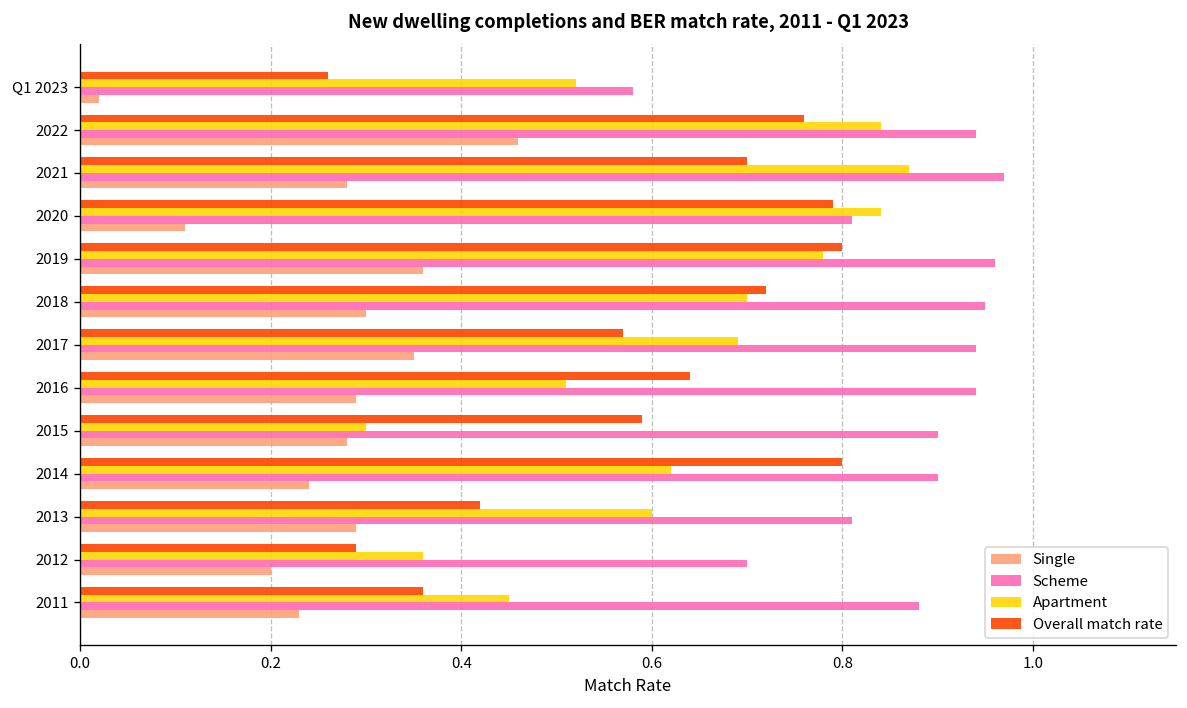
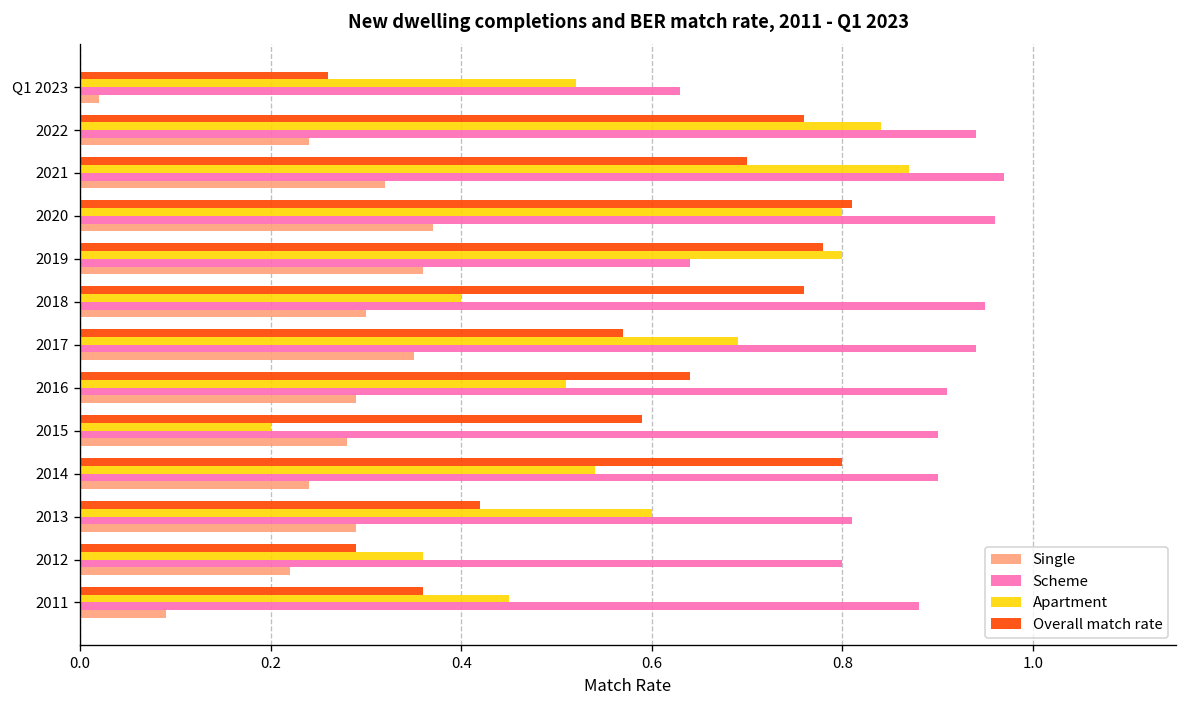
  {
    "Single": {
      "Q1 2023": 0.02,
-     "2022": 0.46,
-     "2021": 0.28,
-     "2020": 0.11,
+     "2022": 0.24,
+     "2021": 0.32,
+     "2020": 0.37,
      "2019": 0.36,
      "2018": 0.30,
      "2017": 0.35,
      "2016": 0.29,
      "2015": 0.28,
      "2014": 0.24,
      "2013": 0.29,
-     "2012": 0.20,
-     "2011": 0.23
+     "2012": 0.22,
+     "2011": 0.09
    },
    "Scheme": {
-     "Q1 2023": 0.58,
+     "Q1 2023": 0.63,
      "2022": 0.94,
      "2021": 0.97,
-     "2020": 0.81,
-     "2019": 0.96,
+     "2020": 0.96,
+     "2019": 0.64,
      "2018": 0.95,
      "2017": 0.94,
-     "2016": 0.94,
+     "2016": 0.91,
      "2015": 0.90,
      "2014": 0.90,
      "2013": 0.81,
-     "2012": 0.7,
+     "2012": 0.8,
      "2011": 0.88
    },
    "Apartment": {
      "Q1 2023": 0.52,
      "2022": 0.84,
      "2021": 0.87,
-     "2020": 0.84,
-     "2019": 0.78,
-     "2018": 0.7,
+     "2020": 0.80,
+     "2019": 0.80,
+     "2018": 0.4,
      "2017": 0.69,
      "2016": 0.51,
-     "2015": 0.3,
-     "2014": 0.62,
+     "2015": 0.2,
+     "2014": 0.54,
      "2013": 0.60,
      "2012": 0.36,
      "2011": 0.45
    },
    "Overall match rate": {
      "Q1 2023": 0.26,
      "2022": 0.76,
      "2021": 0.70,
-     "2020": 0.79,
-     "2019": 0.80,
-     "2018": 0.72,
+     "2020": 0.81,
+     "2019": 0.78,
+     "2018": 0.76,
      "2017": 0.57,
      "2016": 0.64,
      "2015": 0.59,
      "2014": 0.80,
      "2013": 0.42,
      "2012": 0.29,
      "2011": 0.36
    }
  }
